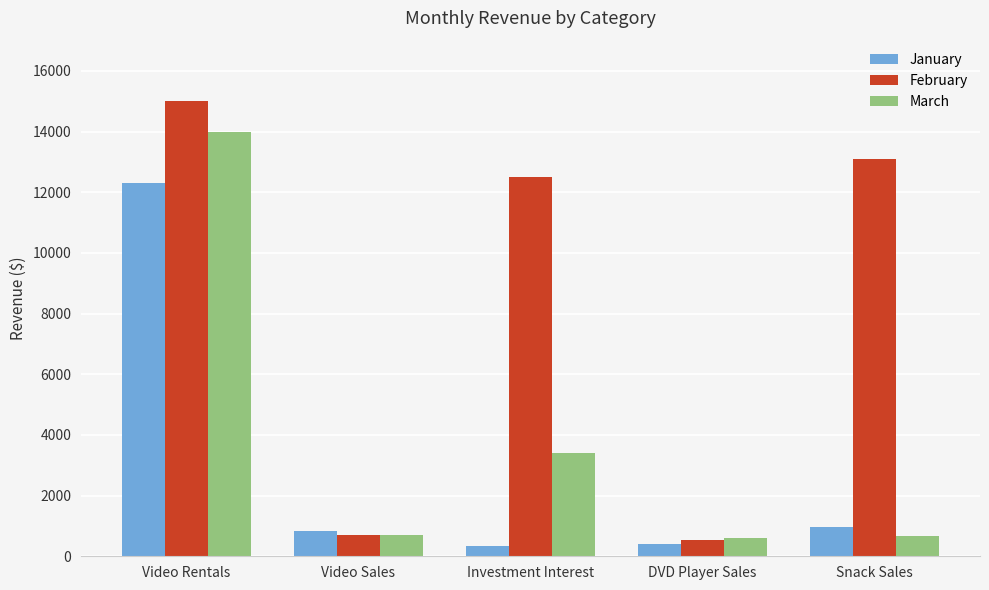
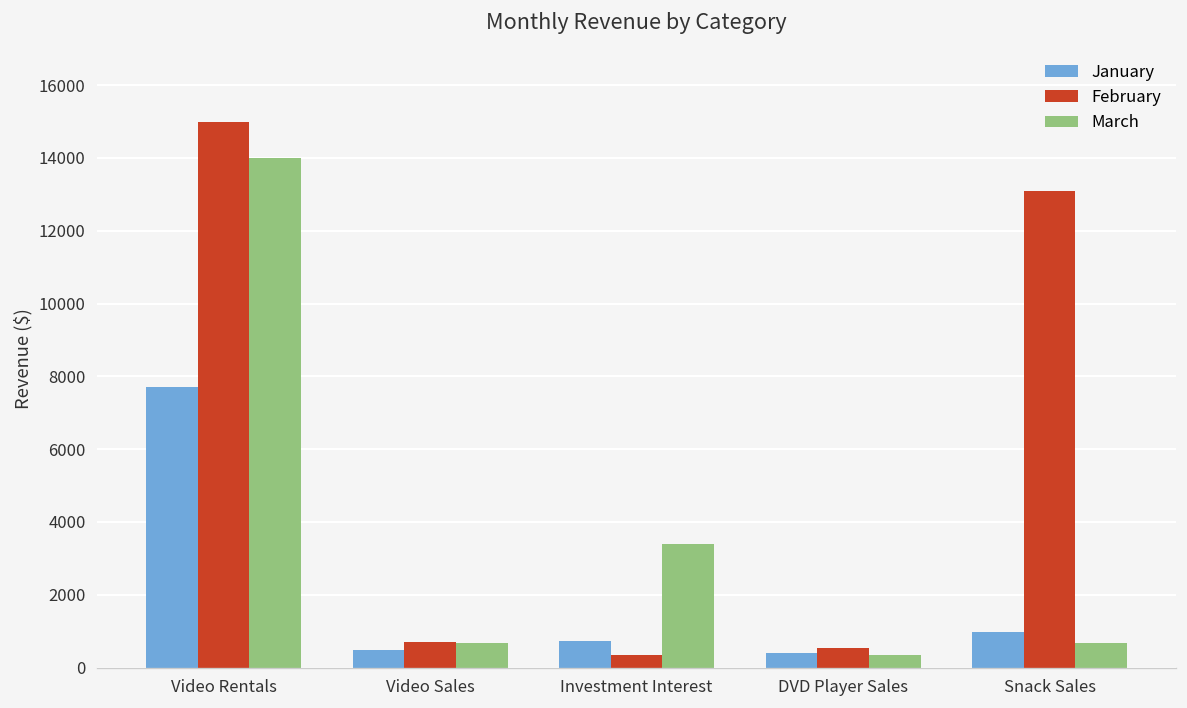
  {
    "January": {
-     "Video Rentals": 12300,
-     "Video Sales": 800,
-     "Investment Interest": 300,
+     "Video Rentals": 7700,
+     "Video Sales": 500,
+     "Investment Interest": 700,
      "DVD Player Sales": 400,
      "Snack Sales": 1000
    },
    "February": {
      "Video Rentals": 15000,
      "Video Sales": 700,
-     "Investment Interest": 12500,
+     "Investment Interest": 300,
      "DVD Player Sales": 500,
      "Snack Sales": 13100
    },
    "March": {
      "Video Rentals": 14000,
      "Video Sales": 700,
      "Investment Interest": 3400,
-     "DVD Player Sales": 600,
+     "DVD Player Sales": 300,
      "Snack Sales": 700
    }
  }
